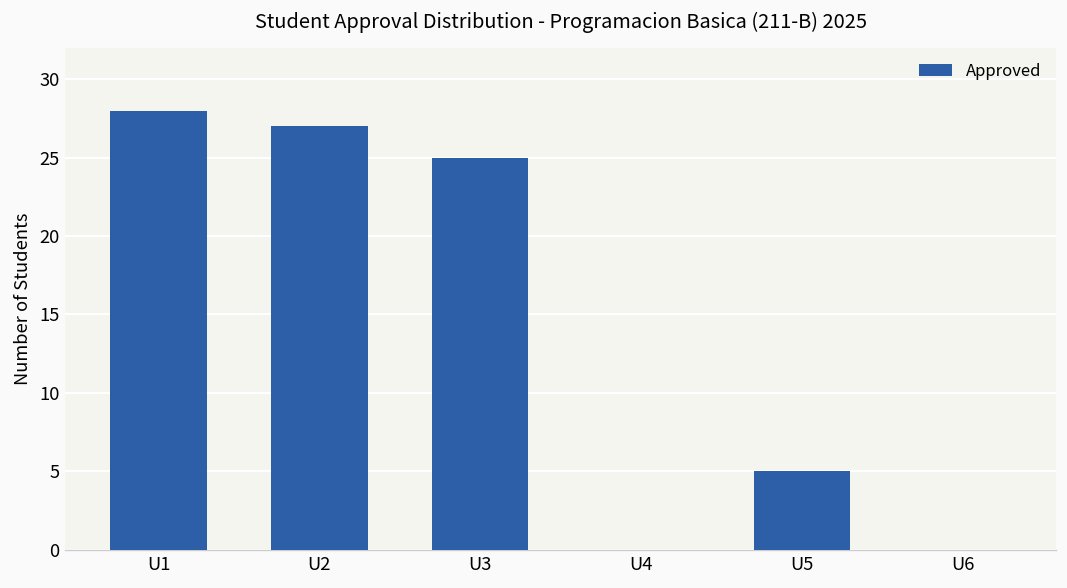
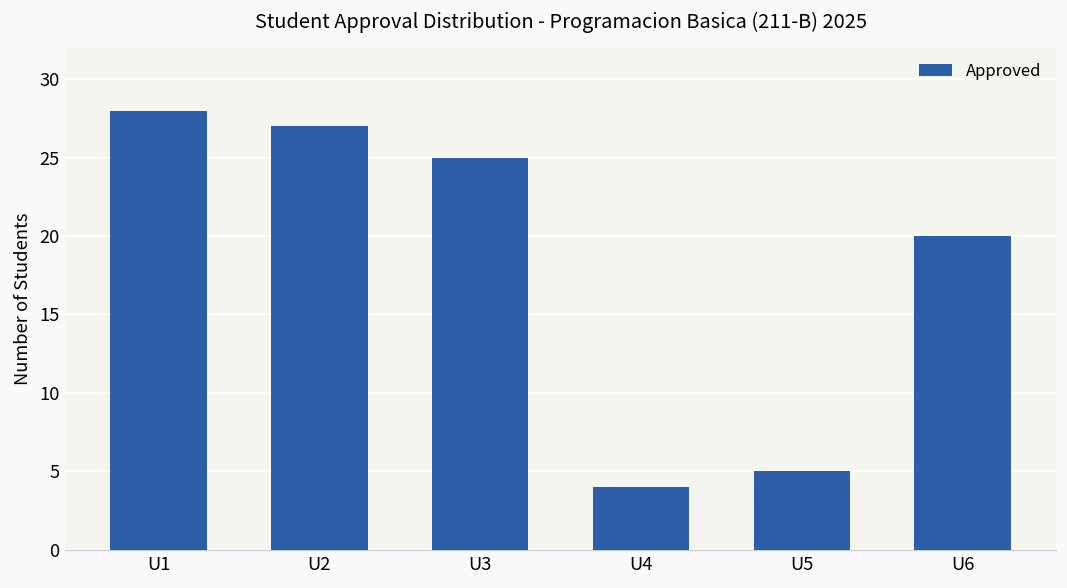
  {
    "U1": 28,
    "U2": 27,
    "U3": 25,
-   "U4": 0,
+   "U4": 4,
    "U5": 5,
-   "U6": 0
+   "U6": 20
  }
